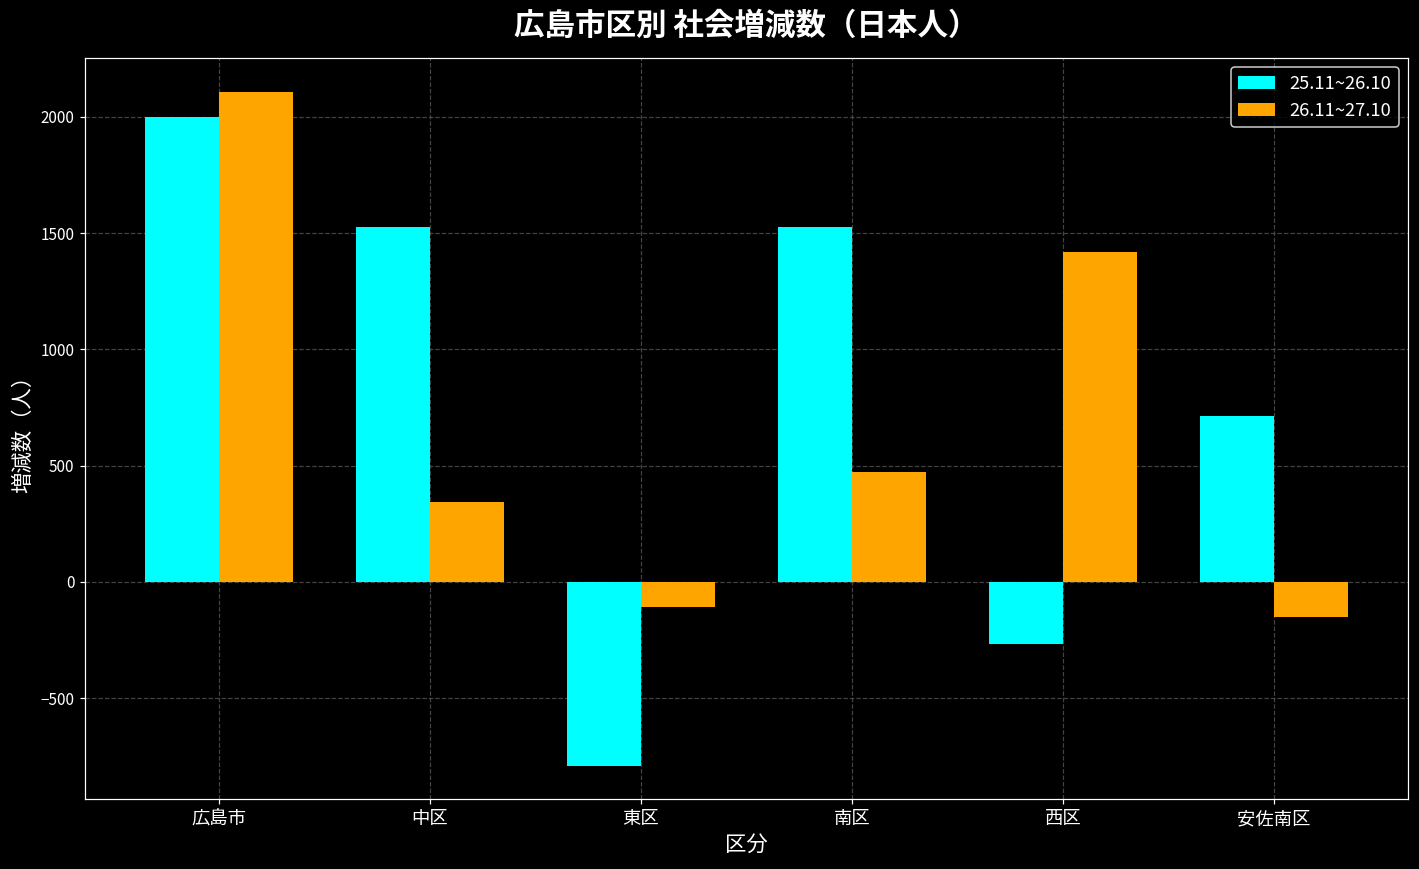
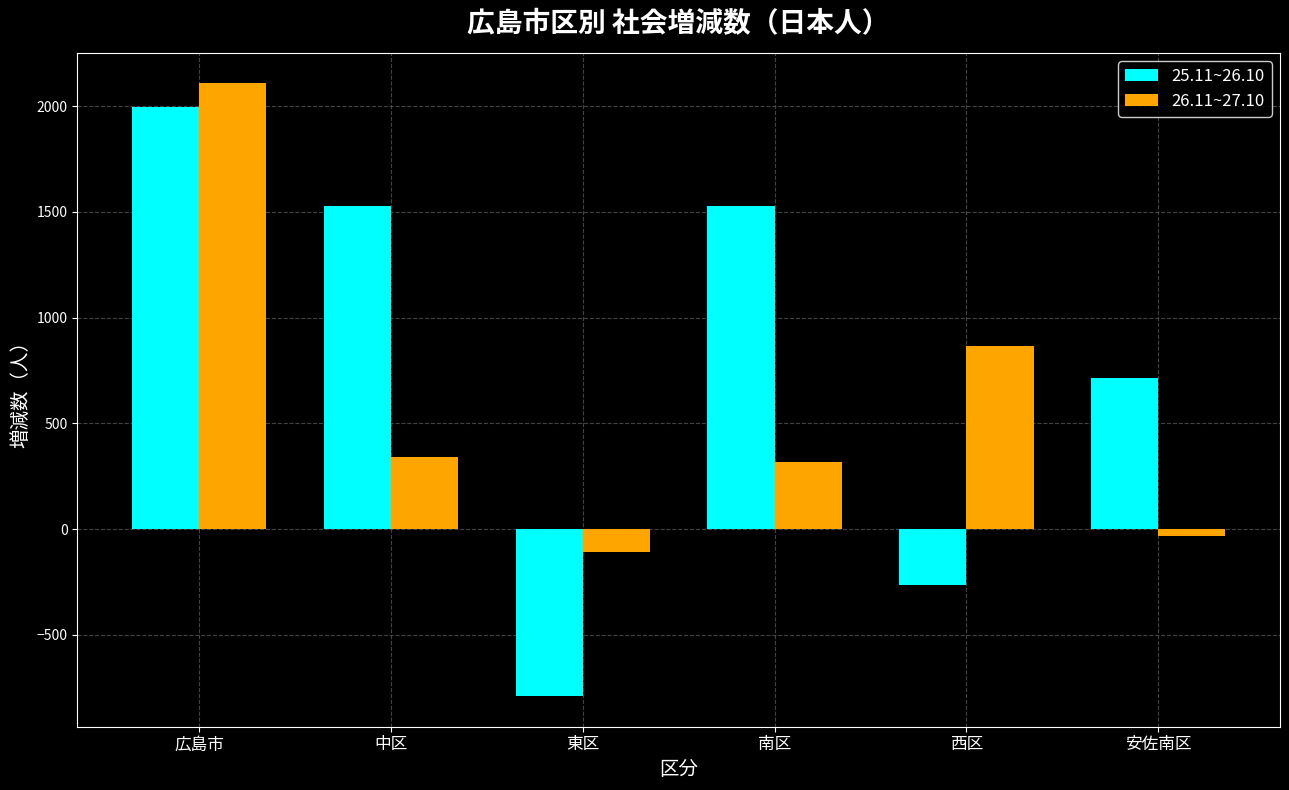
  {
    "25.11~26.10": {
      "広島市": 2000,
      "中区": 1530,
      "東区": -790,
      "南区": 1530,
      "西区": -270,
      "安佐南区": 720
    },
    "26.11~27.10": {
      "広島市": 2110,
      "中区": 340,
      "東区": -110,
-     "南区": 480,
-     "西区": 1420,
-     "安佐南区": -150
+     "南区": 320,
+     "西区": 870,
+     "安佐南区": -30
    }
  }
